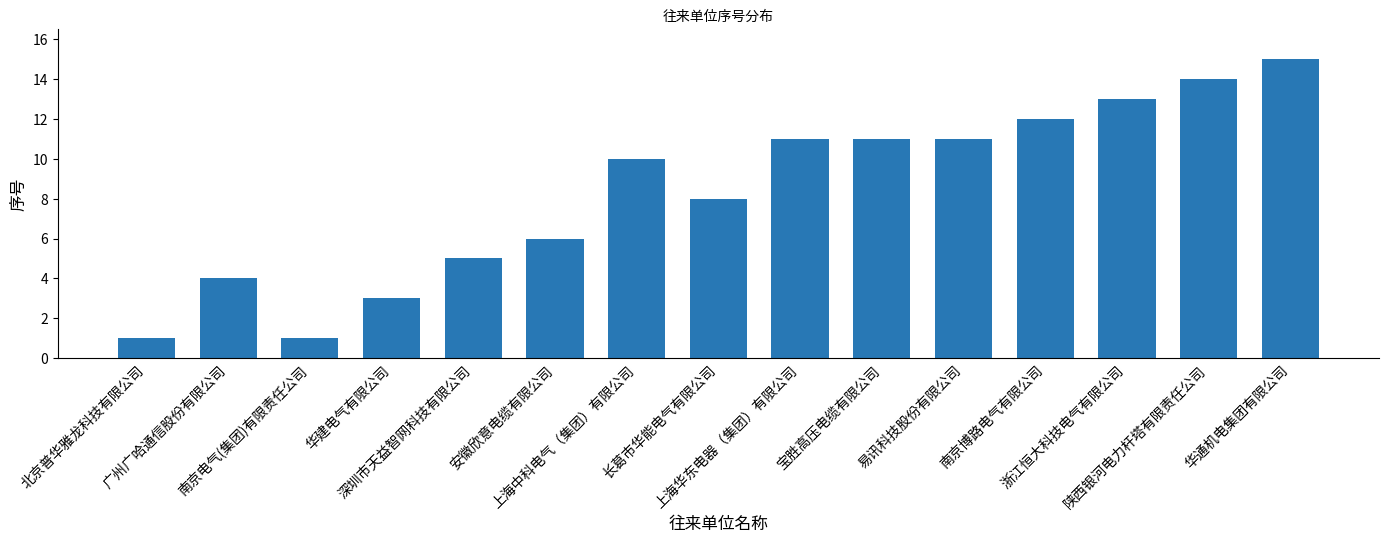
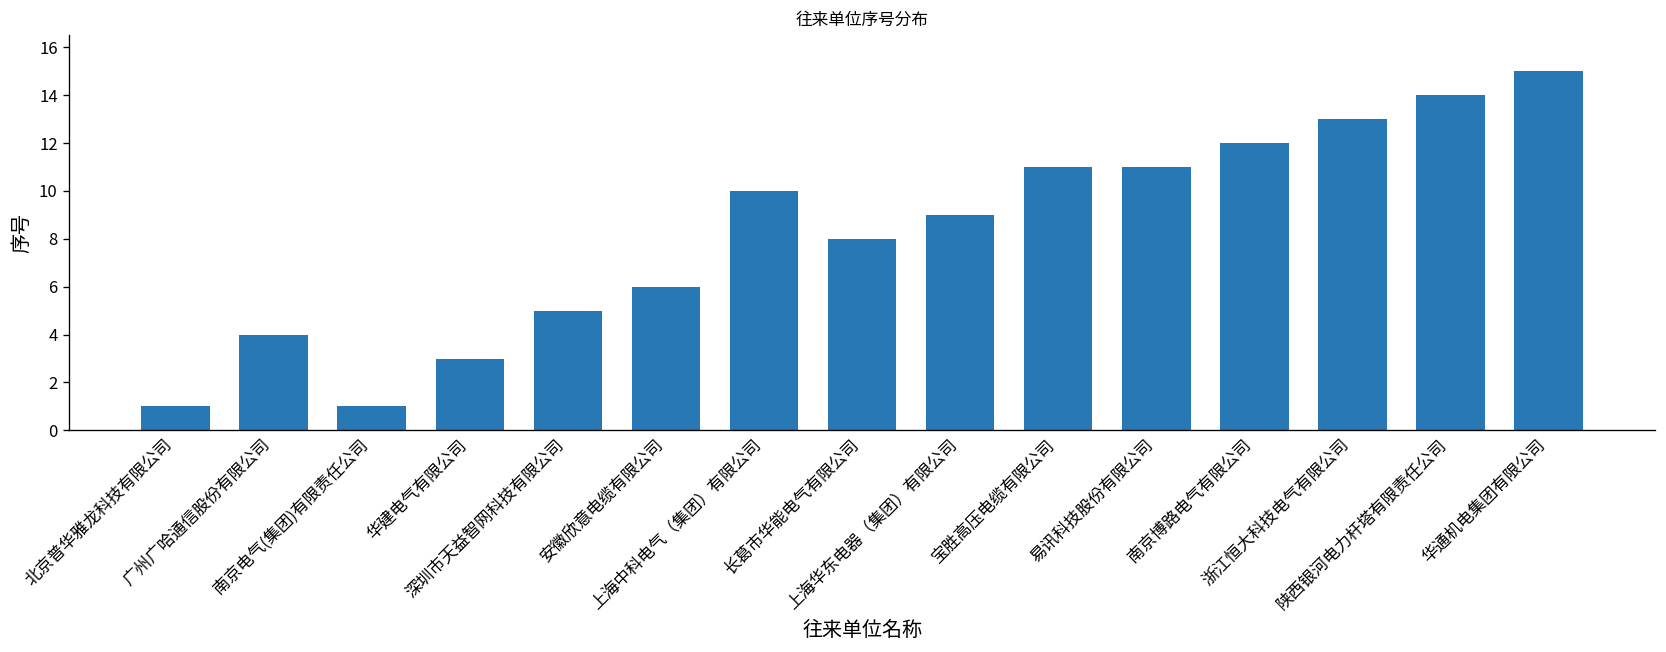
  {
    "北京普华雅龙科技有限公司": 1,
    "广州广哈通信股份有限公司": 4,
    "南京电气(集团)有限责任公司": 1,
    "华建电气有限公司": 3,
    "深圳市天益智网科技有限公司": 5,
    "安徽欣意电缆有限公司": 6,
    "上海中科电气（集团）有限公司": 10,
    "长葛市华能电气有限公司": 8,
-   "上海华东电器（集团）有限公司": 11,
+   "上海华东电器（集团）有限公司": 9,
    "宝胜高压电缆有限公司": 11,
    "易讯科技股份有限公司": 11,
    "南京博路电气有限公司": 12,
    "浙江恒大科技电气有限公司": 13,
    "陕西银河电力杆塔有限责任公司": 14,
    "华通机电集团有限公司": 15
  }
